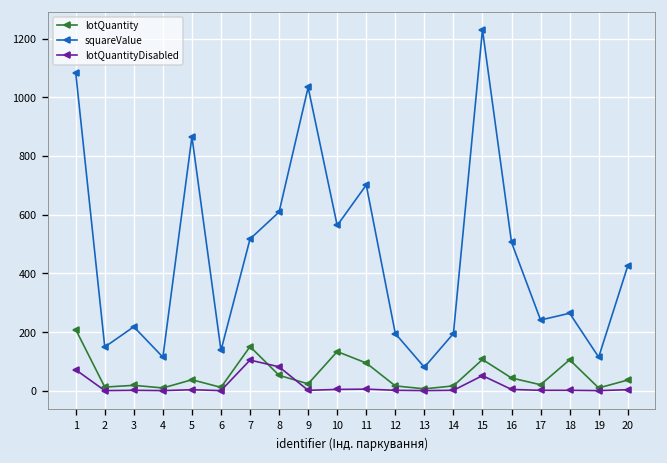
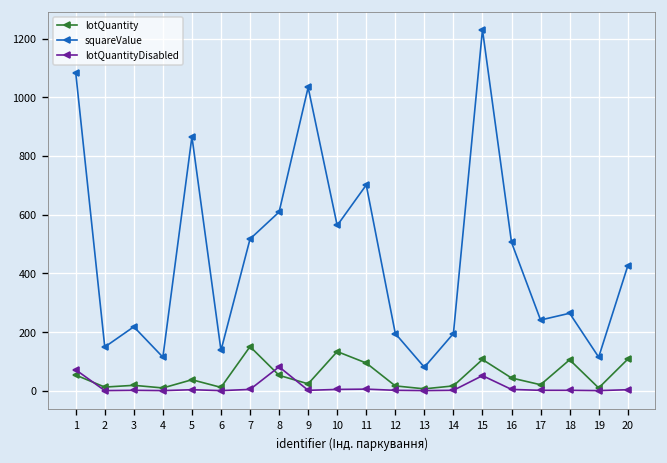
  {
    "lotQuantity": {
-     "1": 210,
+     "1": 50,
      "2": 10,
      "3": 20,
      "5": 40,
      "6": 10,
      "7": 150,
      "8": 50,
      "9": 20,
      "10": 130,
      "11": 100,
      "12": 20,
      "14": 20,
      "15": 110,
      "16": 40,
      "17": 20,
      "18": 110,
-     "20": 40
+     "20": 110
    },
    "squareValue": {
      "1": 1080,
      "2": 150,
      "3": 220,
      "4": 120,
      "5": 870,
      "6": 140,
      "7": 520,
      "8": 610,
      "9": 1030,
      "10": 560,
      "11": 700,
      "12": 200,
      "13": 80,
      "14": 200,
      "15": 1230,
      "16": 510,
      "17": 240,
      "18": 260,
      "19": 120,
      "20": 430
    },
    "lotQuantityDisabled": {
      "1": 70,
      "2": 0,
      "3": 0,
      "5": 0,
      "6": 0,
-     "7": 110,
+     "7": 10,
      "8": 80,
      "9": 0,
      "10": 10,
      "11": 10,
      "12": 0,
      "14": 0,
      "15": 50,
      "16": 10,
      "17": 0,
      "18": 0,
      "20": 0
    }
  }
